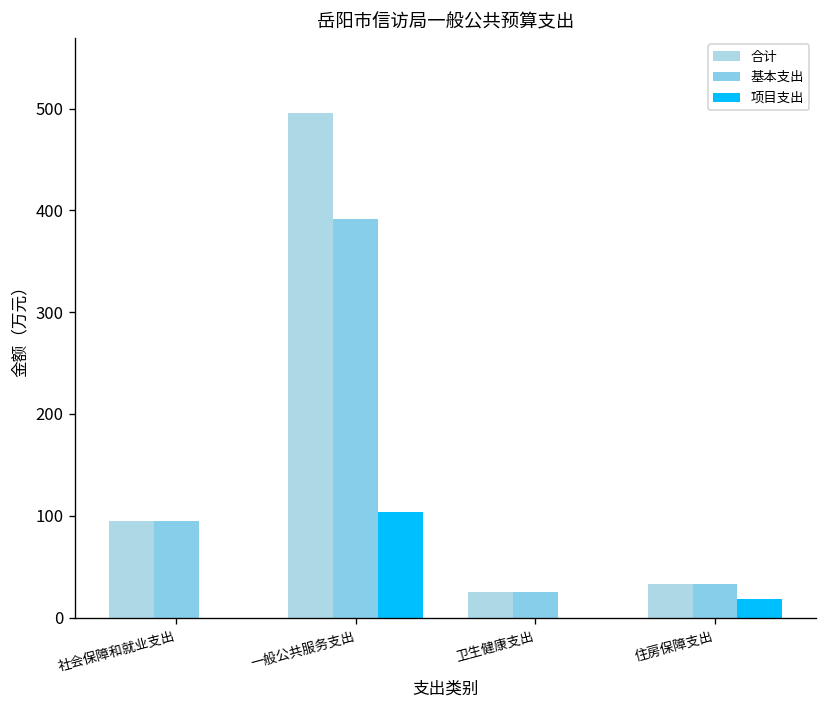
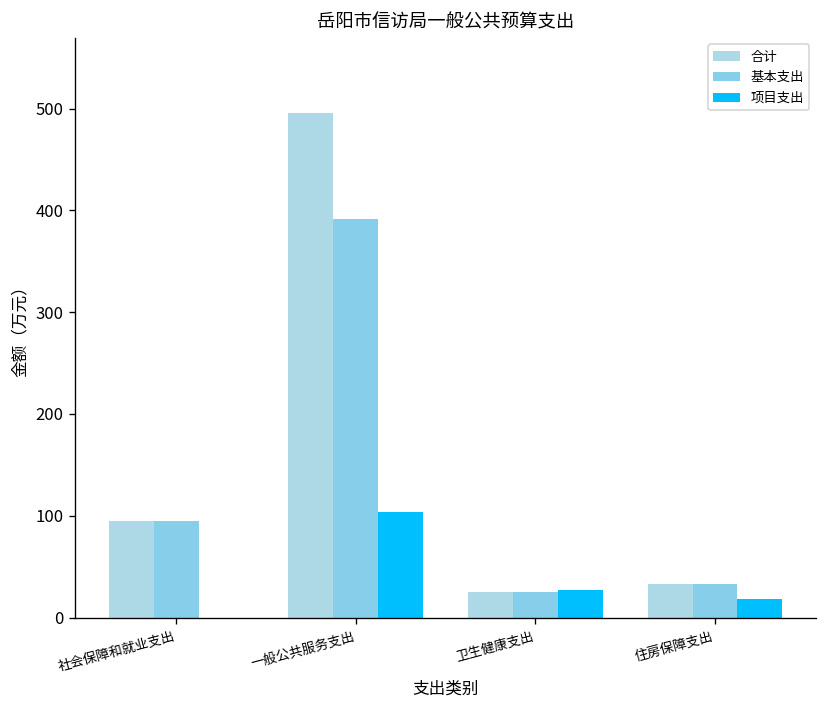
  {
    "项目支出": {
      "社会保障和就业支出": 0,
      "一般公共服务支出": 100,
-     "卫生健康支出": 0,
+     "卫生健康支出": 30,
      "住房保障支出": 20
    }
  }
